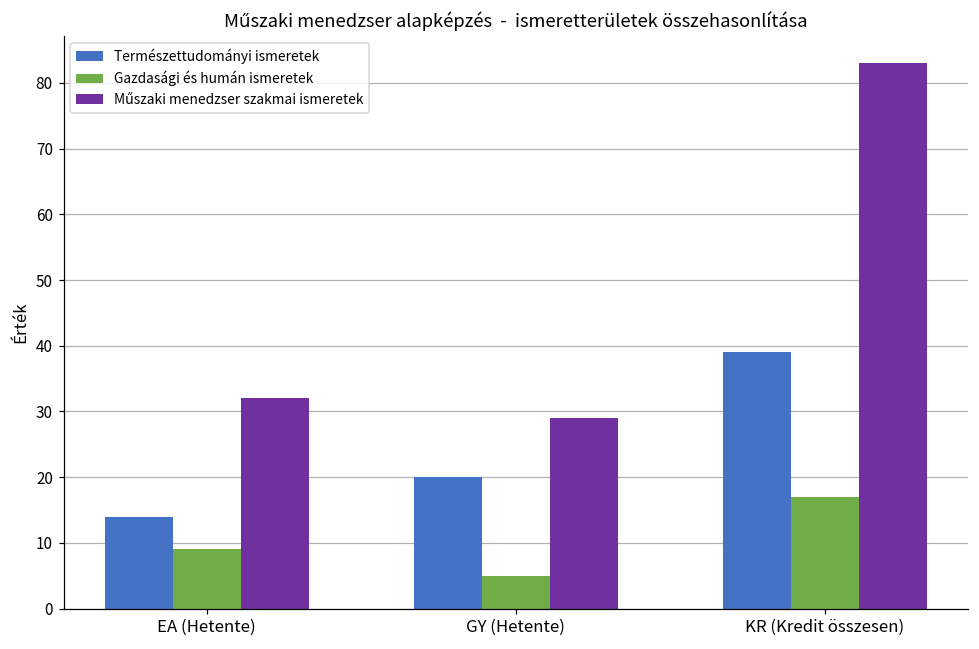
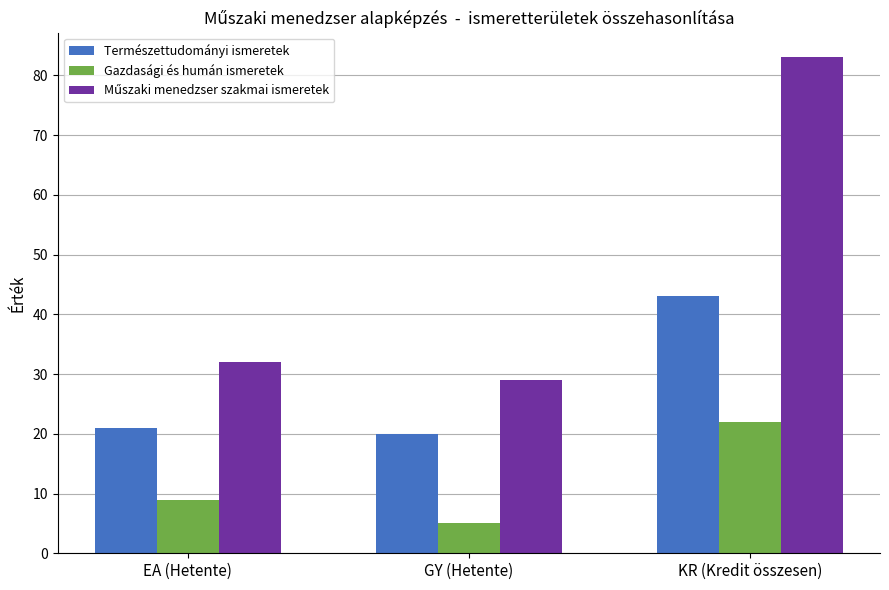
  {
    "Természettudományi ismeretek": {
-     "EA (Hetente)": 14,
+     "EA (Hetente)": 21,
      "GY (Hetente)": 20,
-     "KR (Kredit összesen)": 39
+     "KR (Kredit összesen)": 43
    },
    "Gazdasági és humán ismeretek": {
      "EA (Hetente)": 9,
      "GY (Hetente)": 5,
-     "KR (Kredit összesen)": 17
+     "KR (Kredit összesen)": 22
    },
    "Műszaki menedzser szakmai ismeretek": {
      "EA (Hetente)": 32,
      "GY (Hetente)": 29,
      "KR (Kredit összesen)": 83
    }
  }
